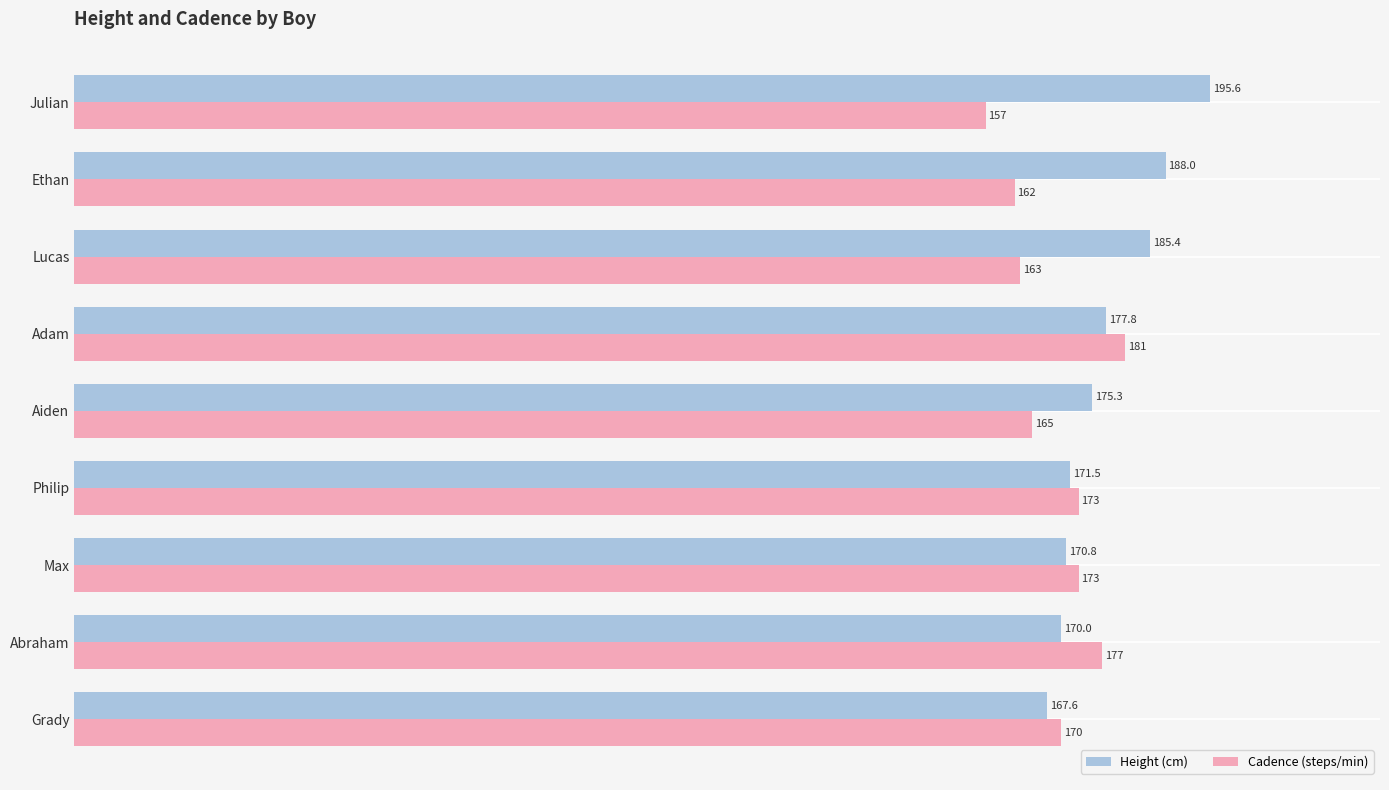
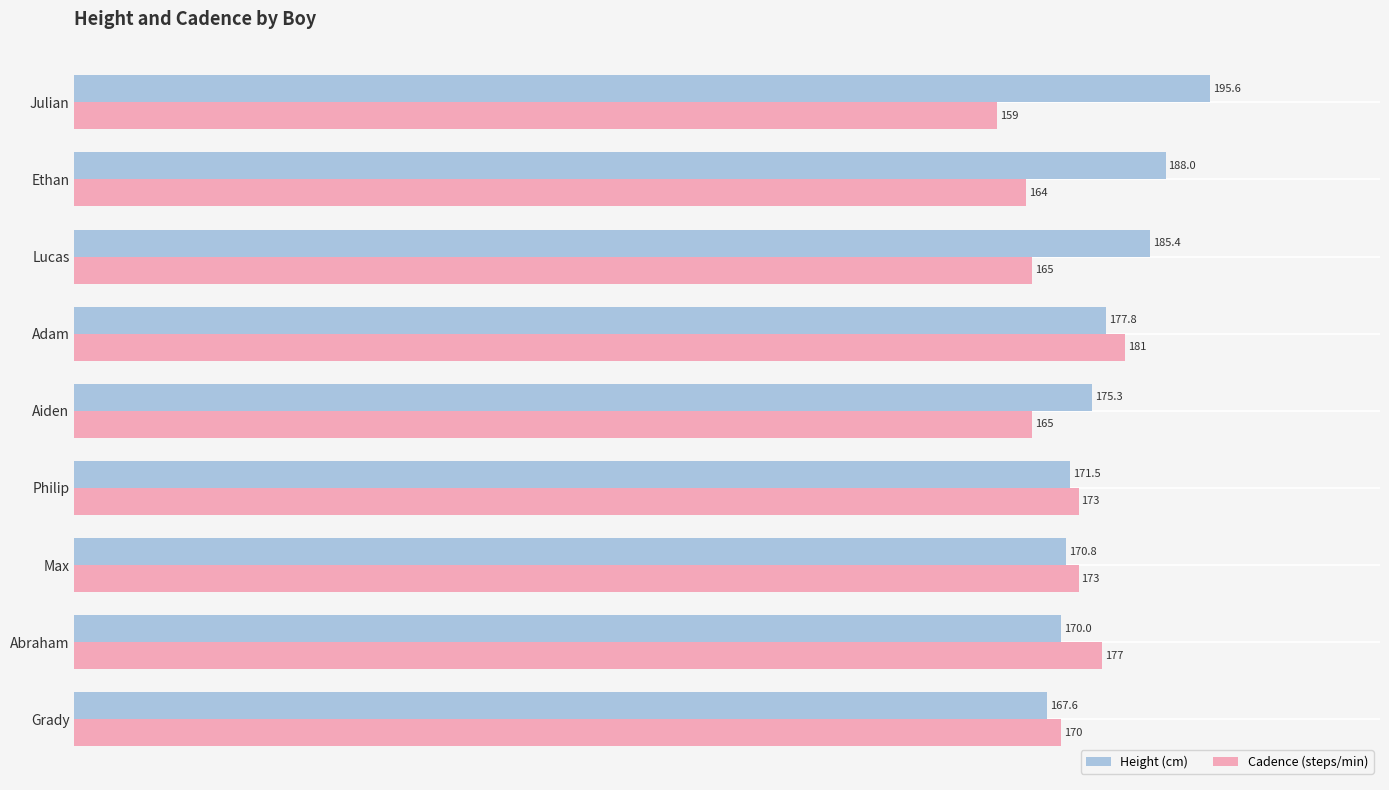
  {
    "Height (cm)": {
      "Julian": 195.6,
      "Ethan": 188.0,
      "Lucas": 185.4,
      "Adam": 177.8,
      "Aiden": 175.3,
      "Philip": 171.5,
      "Max": 170.8,
      "Abraham": 170.0,
      "Grady": 167.6
    },
    "Cadence (steps/min)": {
-     "Julian": 157,
-     "Ethan": 162,
-     "Lucas": 163,
+     "Julian": 159,
+     "Ethan": 164,
+     "Lucas": 165,
      "Adam": 181,
      "Aiden": 165,
      "Philip": 173,
      "Max": 173,
      "Abraham": 177,
      "Grady": 170
    }
  }
